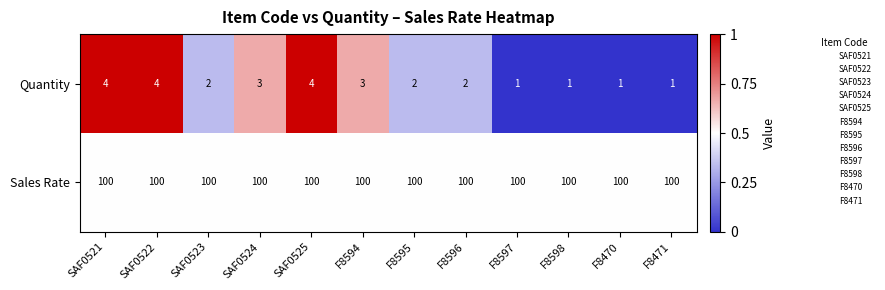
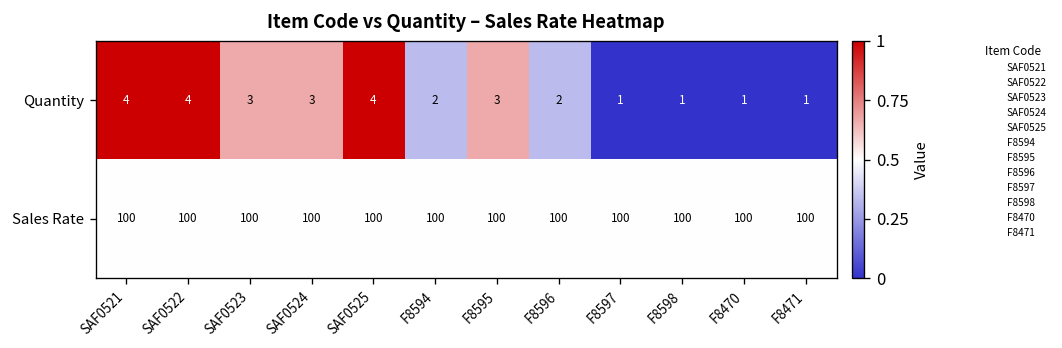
  {
    "Quantity": {
      "SAF0521": 4,
      "SAF0522": 4,
-     "SAF0523": 2,
+     "SAF0523": 3,
      "SAF0524": 3,
      "SAF0525": 4,
-     "F8594": 3,
-     "F8595": 2,
+     "F8594": 2,
+     "F8595": 3,
      "F8596": 2,
      "F8597": 1,
      "F8598": 1,
      "F8470": 1,
      "F8471": 1
    },
    "Sales Rate": {
      "SAF0521": 100,
      "SAF0522": 100,
      "SAF0523": 100,
      "SAF0524": 100,
      "SAF0525": 100,
      "F8594": 100,
      "F8595": 100,
      "F8596": 100,
      "F8597": 100,
      "F8598": 100,
      "F8470": 100,
      "F8471": 100
    }
  }
